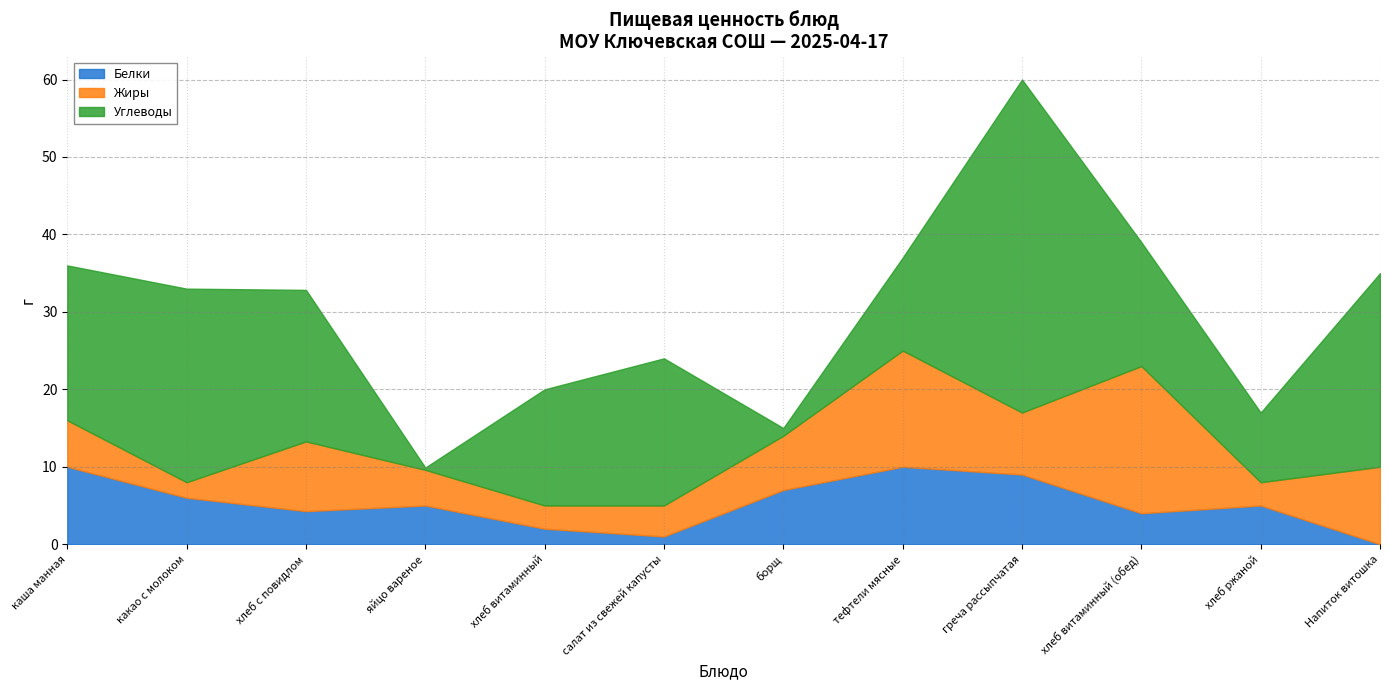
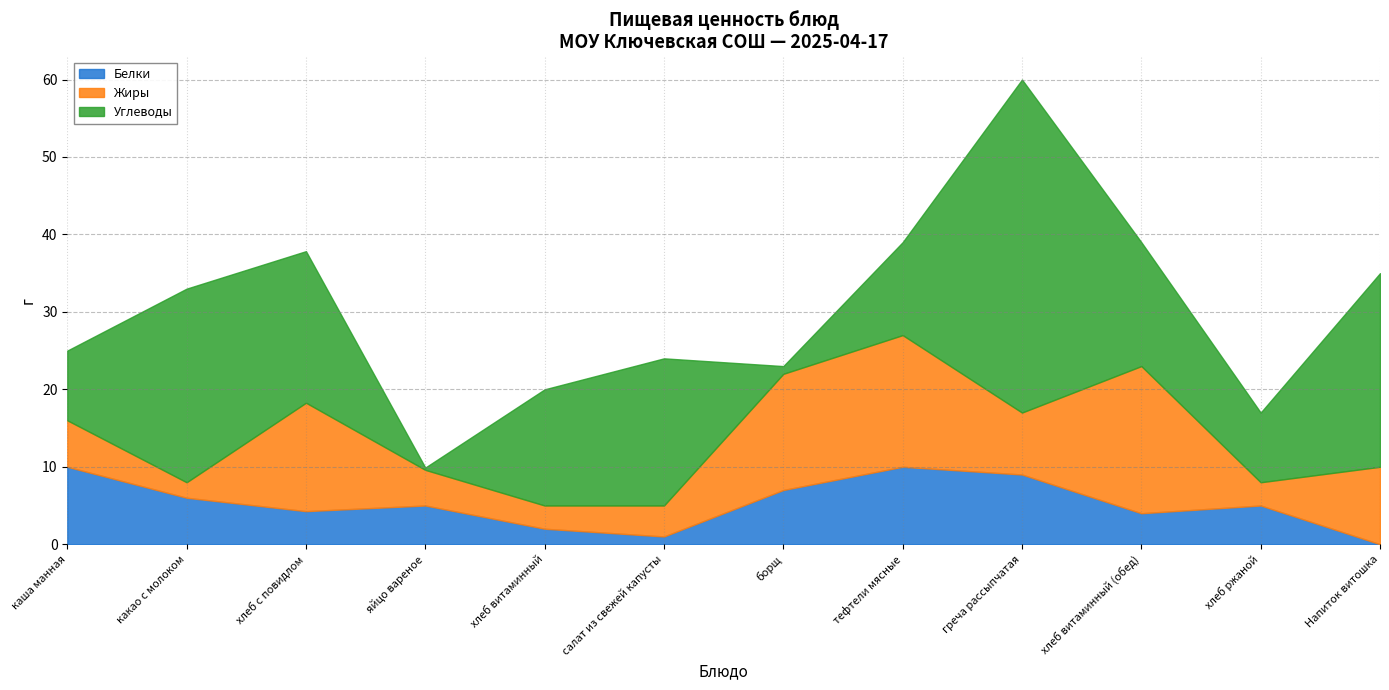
  {
    "Белки": {
      "каша манная": 10,
      "какао с молоком": 6,
      "хлеб с повидлом": 4,
      "яйцо вареное": 5,
      "хлеб витаминный": 2,
      "салат из свежей капусты": 1,
      "борщ": 7,
      "тефтели мясные": 10,
      "греча рассыпчатая": 9,
      "хлеб витаминный (обед)": 4,
      "хлеб ржаной": 5,
      "Напиток витошка": 0
    },
    "Жиры": {
      "каша манная": 6,
      "какао с молоком": 2,
-     "хлеб с повидлом": 9,
+     "хлеб с повидлом": 14,
      "хлеб витаминный": 3,
      "салат из свежей капусты": 4,
-     "борщ": 7,
-     "тефтели мясные": 15,
+     "борщ": 15,
+     "тефтели мясные": 17,
      "греча рассыпчатая": 8,
      "хлеб витаминный (обед)": 19,
      "хлеб ржаной": 3,
      "Напиток витошка": 10
    },
    "Углеводы": {
-     "каша манная": 20,
+     "каша манная": 9,
      "какао с молоком": 25,
      "хлеб с повидлом": 20,
      "хлеб витаминный": 15,
      "салат из свежей капусты": 19,
      "борщ": 1,
      "тефтели мясные": 12,
      "греча рассыпчатая": 43,
      "хлеб витаминный (обед)": 16,
      "хлеб ржаной": 9,
      "Напиток витошка": 25
    }
  }
